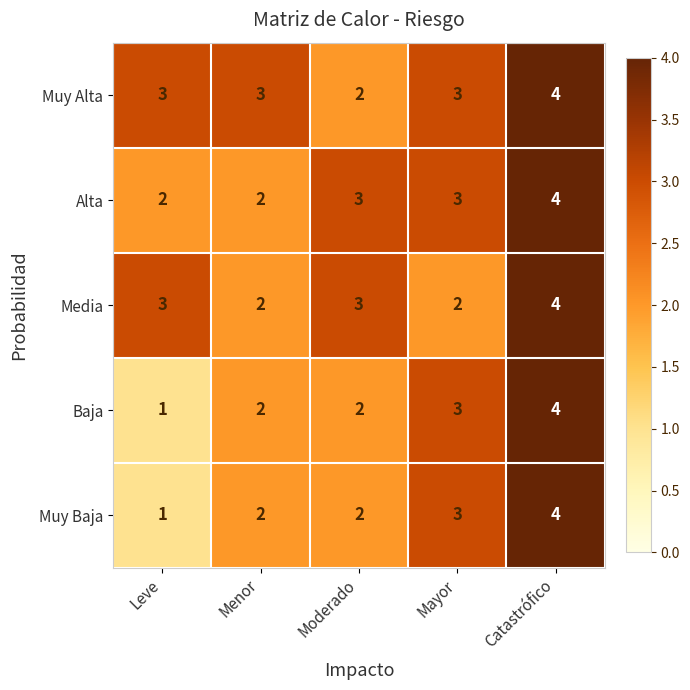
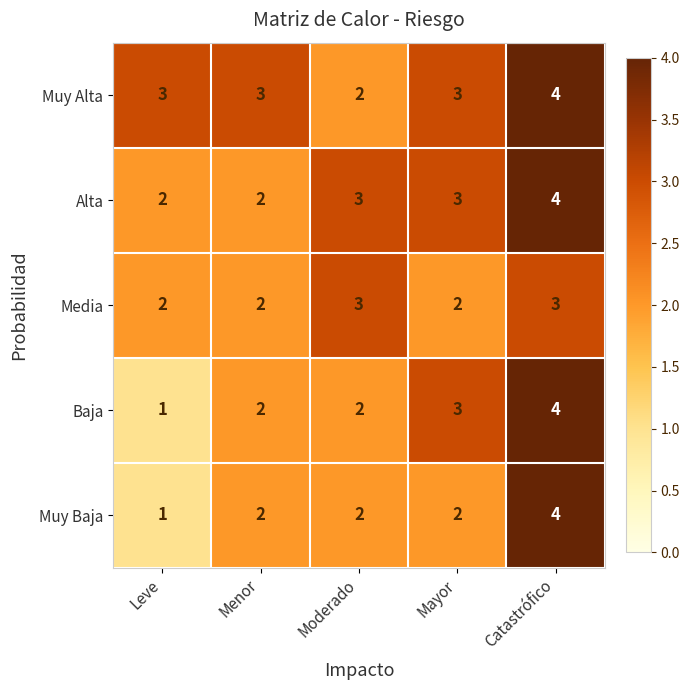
  {
    "Muy Alta": {
      "Leve": 3,
      "Menor": 3,
      "Moderado": 2,
      "Mayor": 3,
      "Catastrófico": 4
    },
    "Alta": {
      "Leve": 2,
      "Menor": 2,
      "Moderado": 3,
      "Mayor": 3,
      "Catastrófico": 4
    },
    "Media": {
-     "Leve": 3,
+     "Leve": 2,
      "Menor": 2,
      "Moderado": 3,
      "Mayor": 2,
-     "Catastrófico": 4
+     "Catastrófico": 3
    },
    "Baja": {
      "Leve": 1,
      "Menor": 2,
      "Moderado": 2,
      "Mayor": 3,
      "Catastrófico": 4
    },
    "Muy Baja": {
      "Leve": 1,
      "Menor": 2,
      "Moderado": 2,
-     "Mayor": 3,
+     "Mayor": 2,
      "Catastrófico": 4
    }
  }
